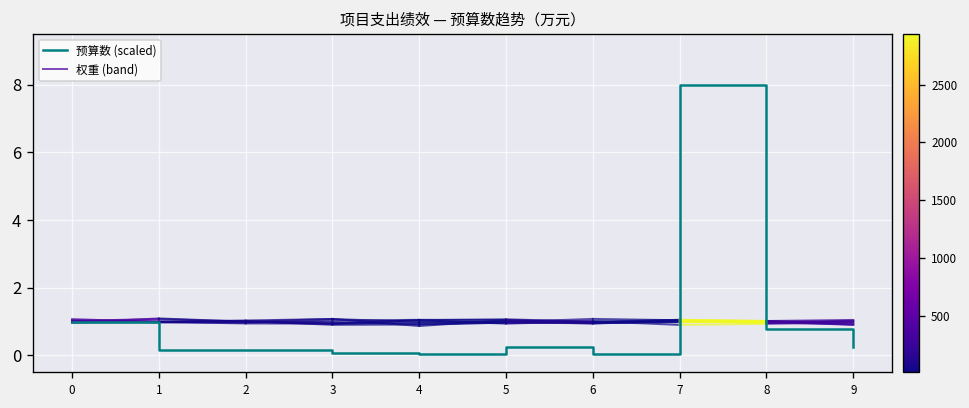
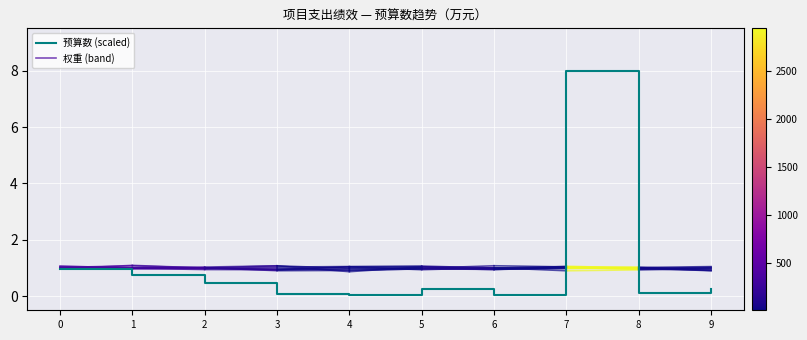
  {
    "预算数 (scaled)": {
-     "1": 0.2,
-     "2": 0.1,
+     "1": 0.8,
+     "2": 0.5,
      "3": 0.1,
      "4": 0.0,
      "5": 0.2,
      "6": 0.0,
      "7": 8.0,
-     "8": 0.8,
+     "8": 0.1,
      "9": 0.2
    }
  }
